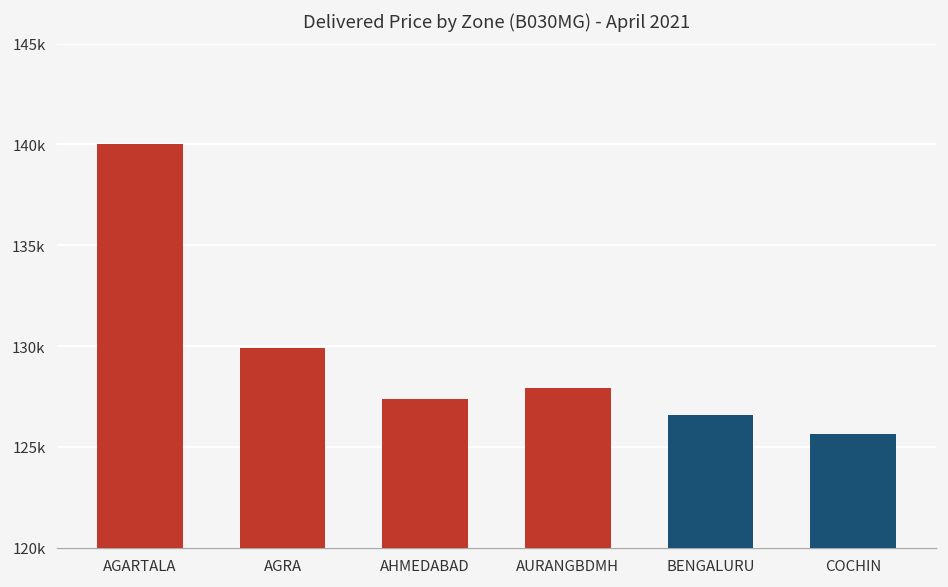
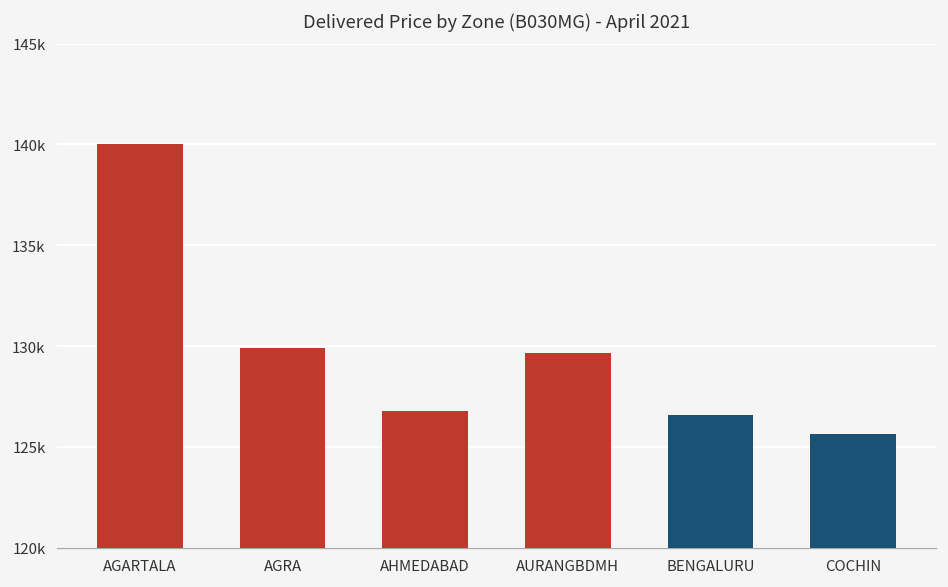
  {
    "AGARTALA": 140000,
    "AGRA": 129900,
-   "AHMEDABAD": 127400,
-   "AURANGBDMH": 127900,
+   "AHMEDABAD": 126800,
+   "AURANGBDMH": 129700,
    "BENGALURU": 126600,
    "COCHIN": 125600
  }
